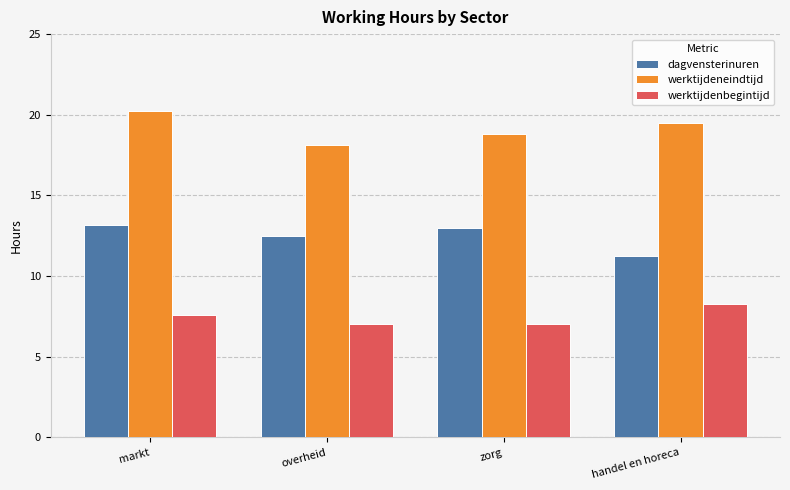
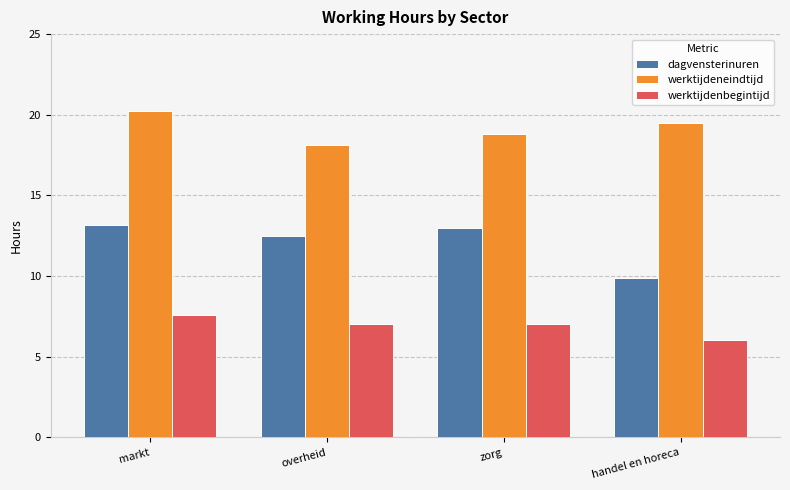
  {
    "dagvensterinuren": {
      "markt": 13.2,
      "overheid": 12.5,
      "zorg": 13.0,
-     "handel en horeca": 11.3
+     "handel en horeca": 9.9
    },
    "werktijdeneindtijd": {
      "markt": 20.3,
      "overheid": 18.1,
      "zorg": 18.8,
      "handel en horeca": 19.5
    },
    "werktijdenbegintijd": {
      "markt": 7.6,
      "overheid": 7.0,
      "zorg": 7.0,
-     "handel en horeca": 8.3
+     "handel en horeca": 6.0
    }
  }
